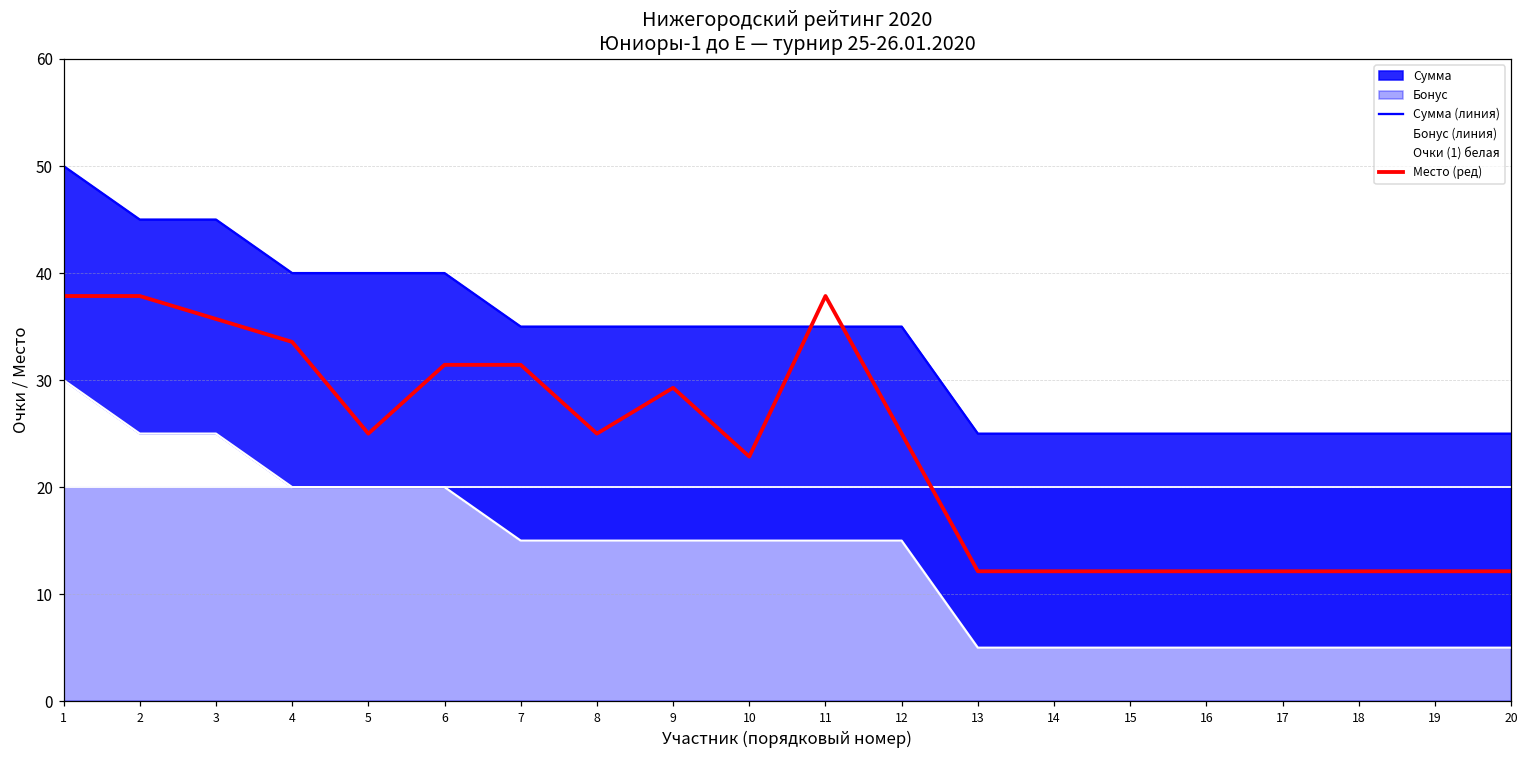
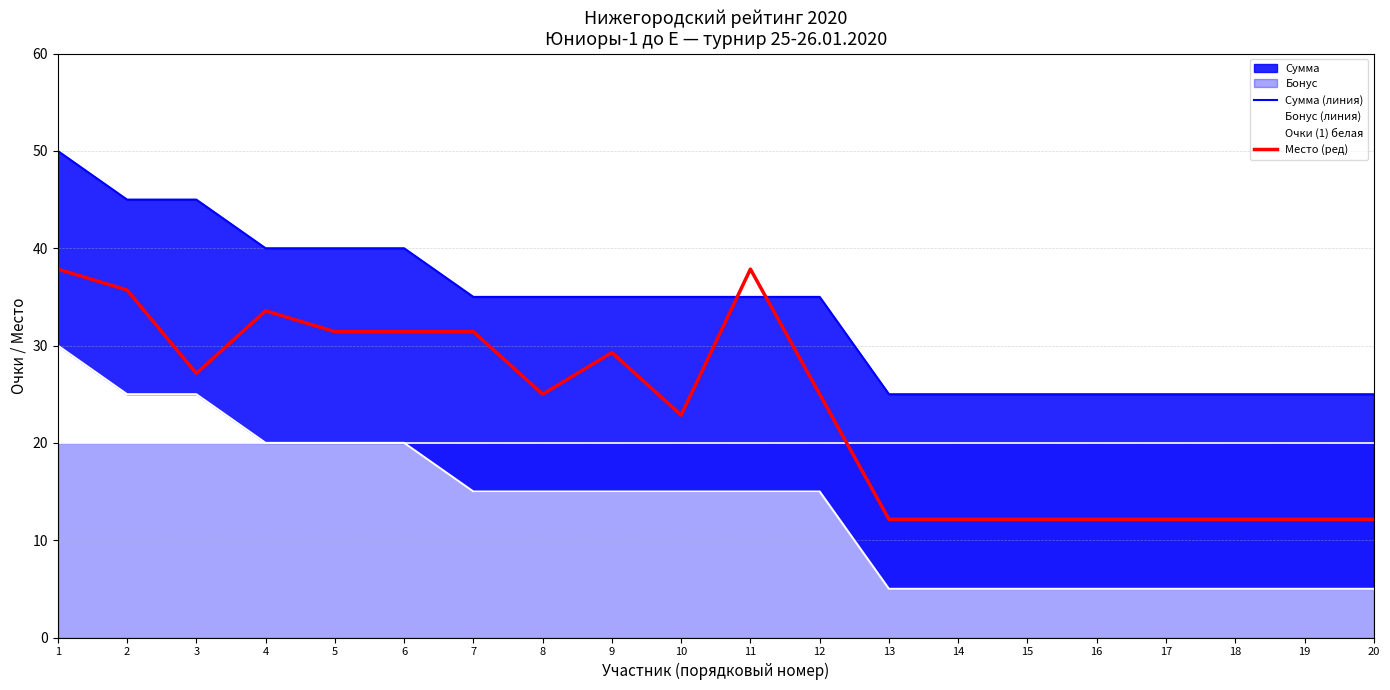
  {
    "Очки (1) белая": {
      "1": 30,
      "2": 25,
      "3": 25,
      "7": 15,
      "8": 15,
      "9": 15,
      "10": 15,
      "11": 15,
      "12": 15,
      "13": 5,
      "14": 5,
      "15": 5,
      "16": 5,
      "17": 5,
      "18": 5,
      "19": 5,
      "20": 5
    },
    "Место (ред)": {
      "1": 38,
-     "2": 38,
-     "3": 36,
+     "2": 36,
+     "3": 27,
      "4": 34,
-     "5": 25,
+     "5": 31,
      "6": 31,
      "7": 31,
      "8": 25,
      "9": 29,
      "10": 23,
      "11": 38,
      "12": 25,
      "13": 12,
      "14": 12,
      "15": 12,
      "16": 12,
      "17": 12,
      "18": 12,
      "19": 12,
      "20": 12
    }
  }
